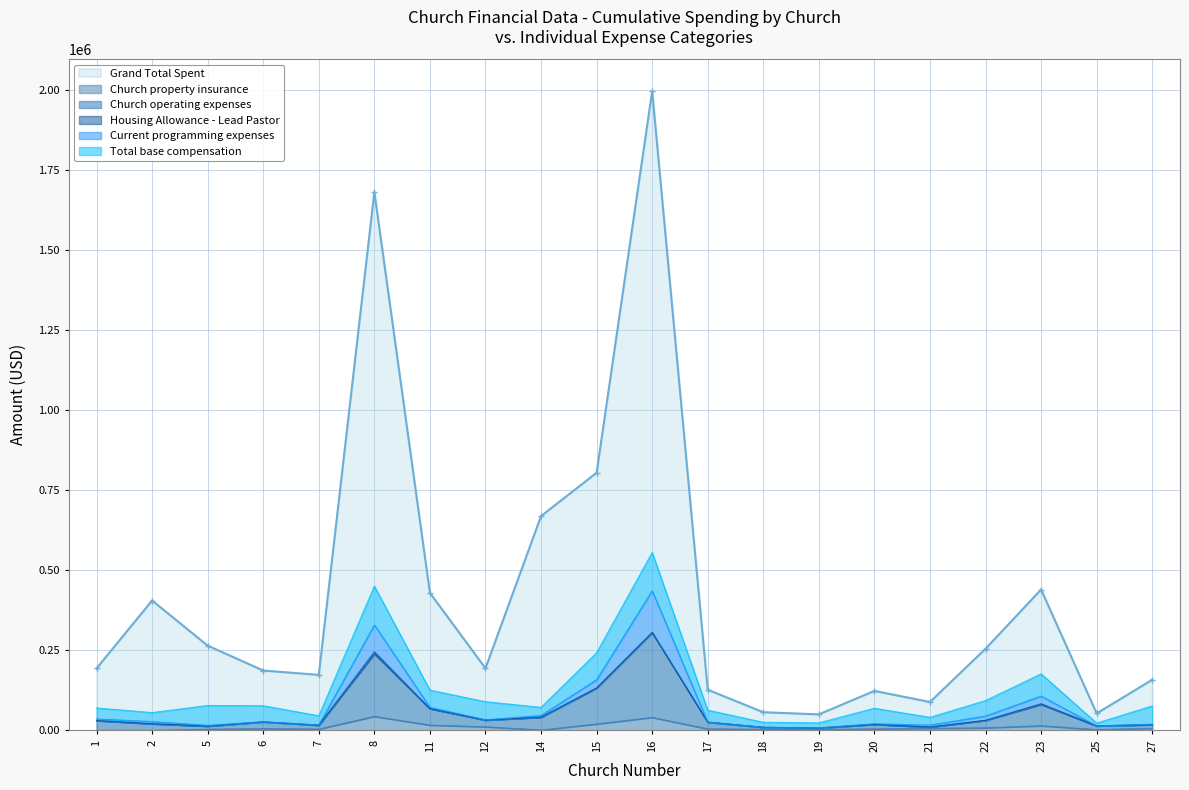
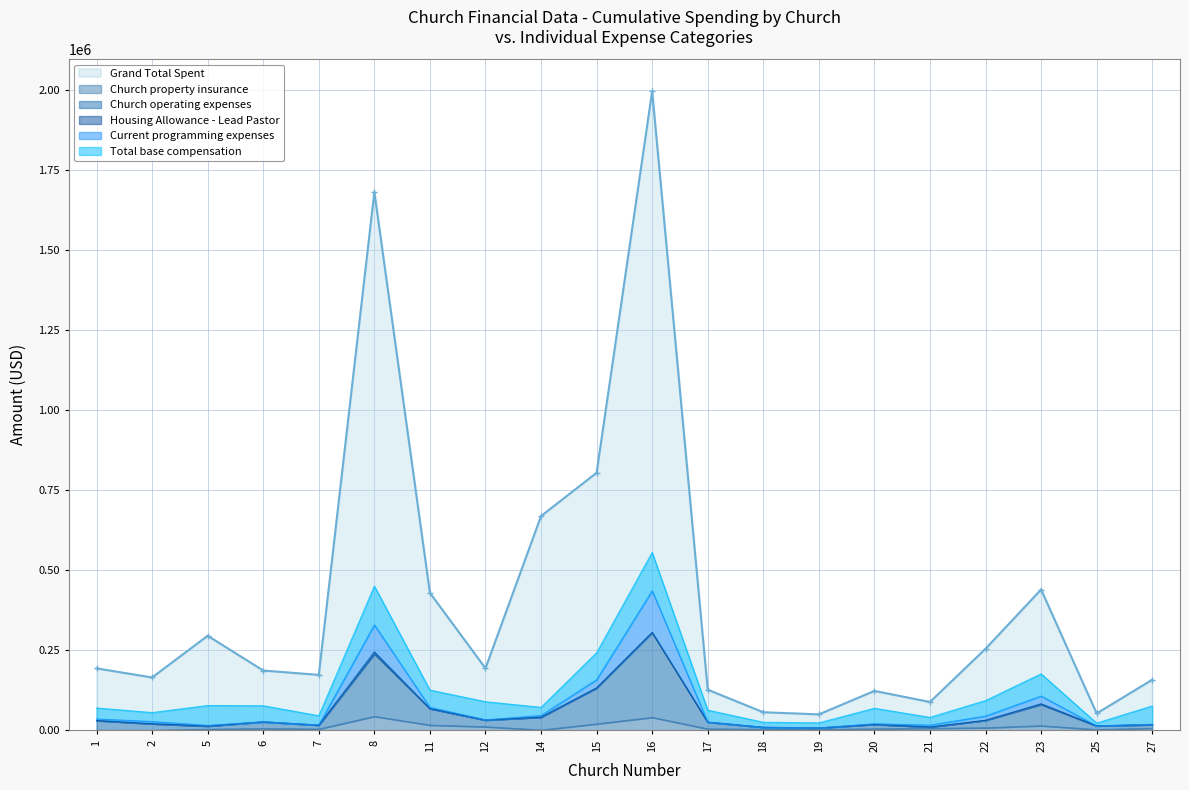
  {
    "Grand Total Spent": {
      "1": 190000,
-     "2": 410000,
-     "5": 260000,
+     "2": 170000,
+     "5": 300000,
      "6": 190000,
      "7": 170000,
      "8": 1680000,
      "11": 430000,
      "12": 190000,
      "14": 670000,
      "15": 800000,
      "16": 2000000,
      "17": 130000,
      "18": 60000,
      "19": 50000,
      "20": 120000,
      "21": 90000,
      "22": 250000,
      "23": 440000,
      "25": 50000,
      "27": 160000
    }
  }
